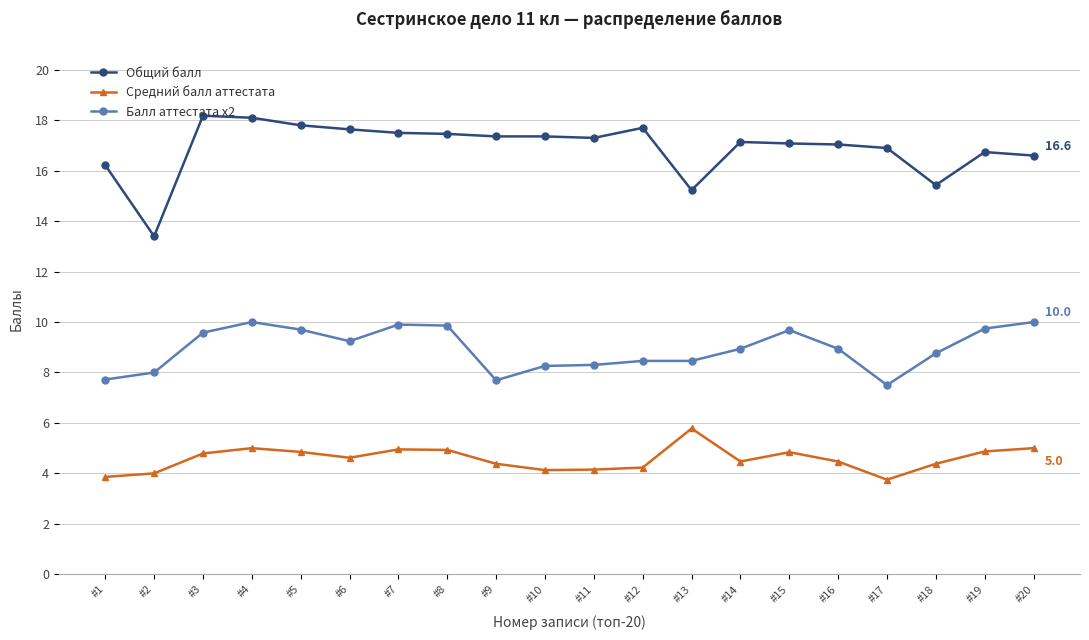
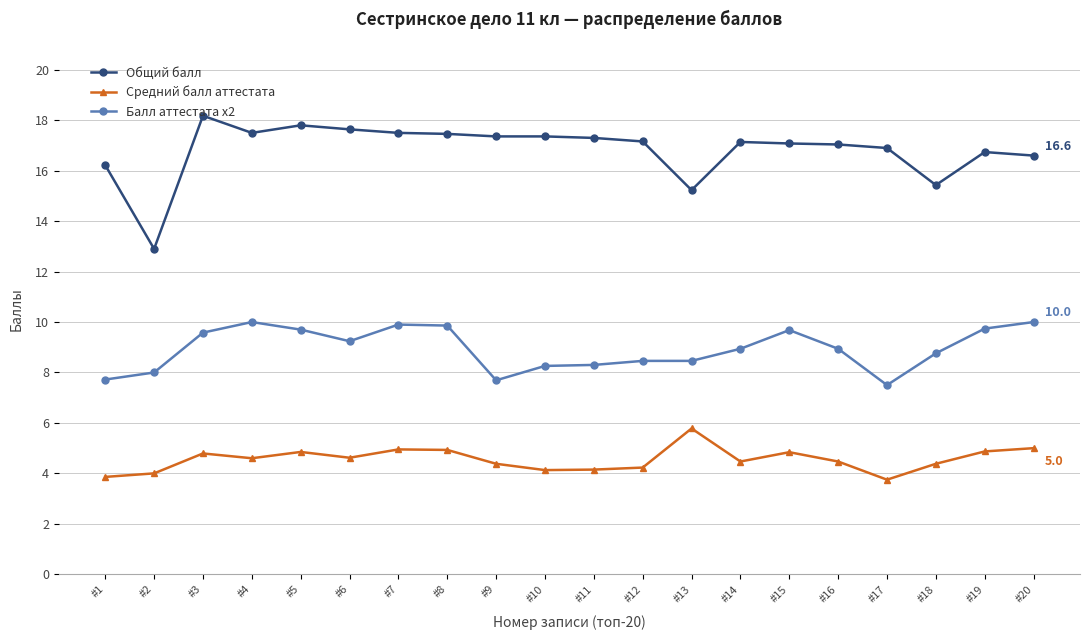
  {
    "Общий балл": {
      "#1": 16.2,
-     "#2": 13.4,
+     "#2": 12.9,
      "#3": 18.2,
-     "#4": 18.1,
+     "#4": 17.5,
      "#5": 17.8,
      "#6": 17.6,
      "#7": 17.5,
      "#8": 17.5,
      "#9": 17.4,
      "#10": 17.4,
      "#11": 17.3,
-     "#12": 17.7,
+     "#12": 17.2,
      "#13": 15.2,
      "#14": 17.1,
      "#15": 17.1,
      "#16": 17.0,
      "#17": 16.9,
      "#18": 15.4,
      "#19": 16.7
    },
    "Средний балл аттестата": {
      "#1": 3.9,
      "#2": 4.0,
      "#3": 4.8,
-     "#4": 5.0,
+     "#4": 4.6,
      "#5": 4.9,
      "#6": 4.6,
      "#7": 5.0,
      "#8": 4.9,
      "#9": 4.4,
      "#10": 4.1,
      "#11": 4.2,
      "#12": 4.2,
      "#13": 5.8,
      "#14": 4.5,
      "#15": 4.8,
      "#16": 4.5,
      "#17": 3.8,
      "#18": 4.4,
      "#19": 4.9
    },
    "Балл аттестата х2": {
      "#20": 10.0
    }
  }
